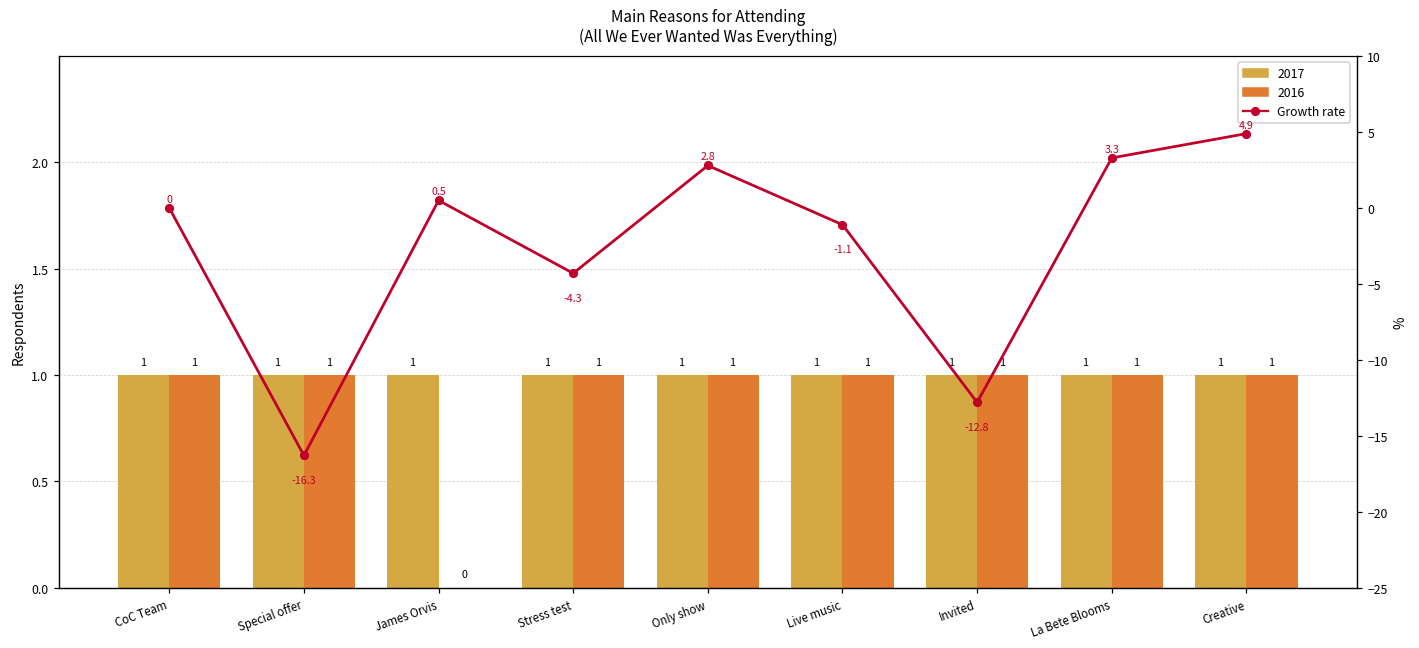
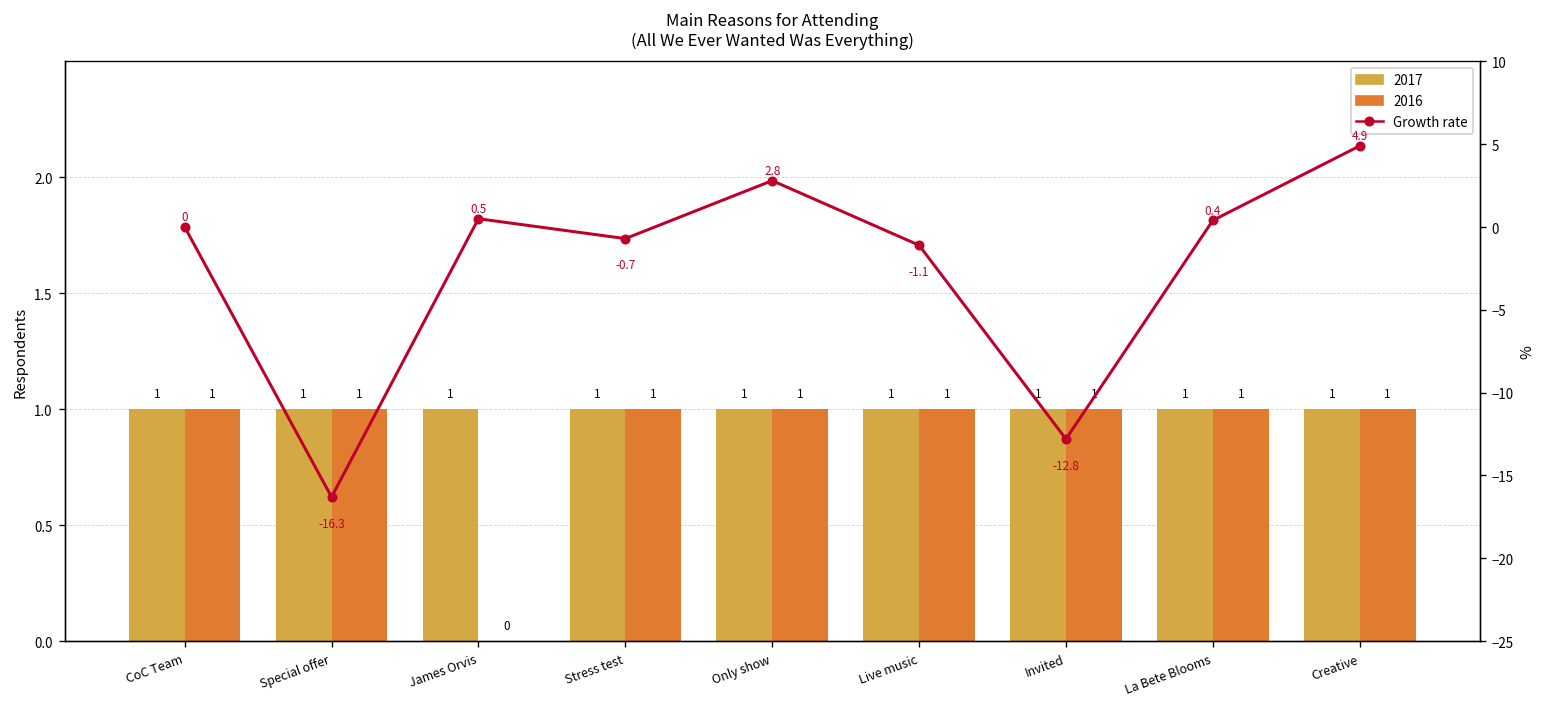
  {
    "Growth rate": {
      "CoC Team": 0,
      "Special offer": -16.3,
      "James Orvis": 0.5,
-     "Stress test": -4.3,
+     "Stress test": -0.7,
      "Only show": 2.8,
      "Live music": -1.1,
      "Invited": -12.8,
-     "La Bete Blooms": 3.3,
+     "La Bete Blooms": 0.4,
      "Creative": 4.9
    }
  }
